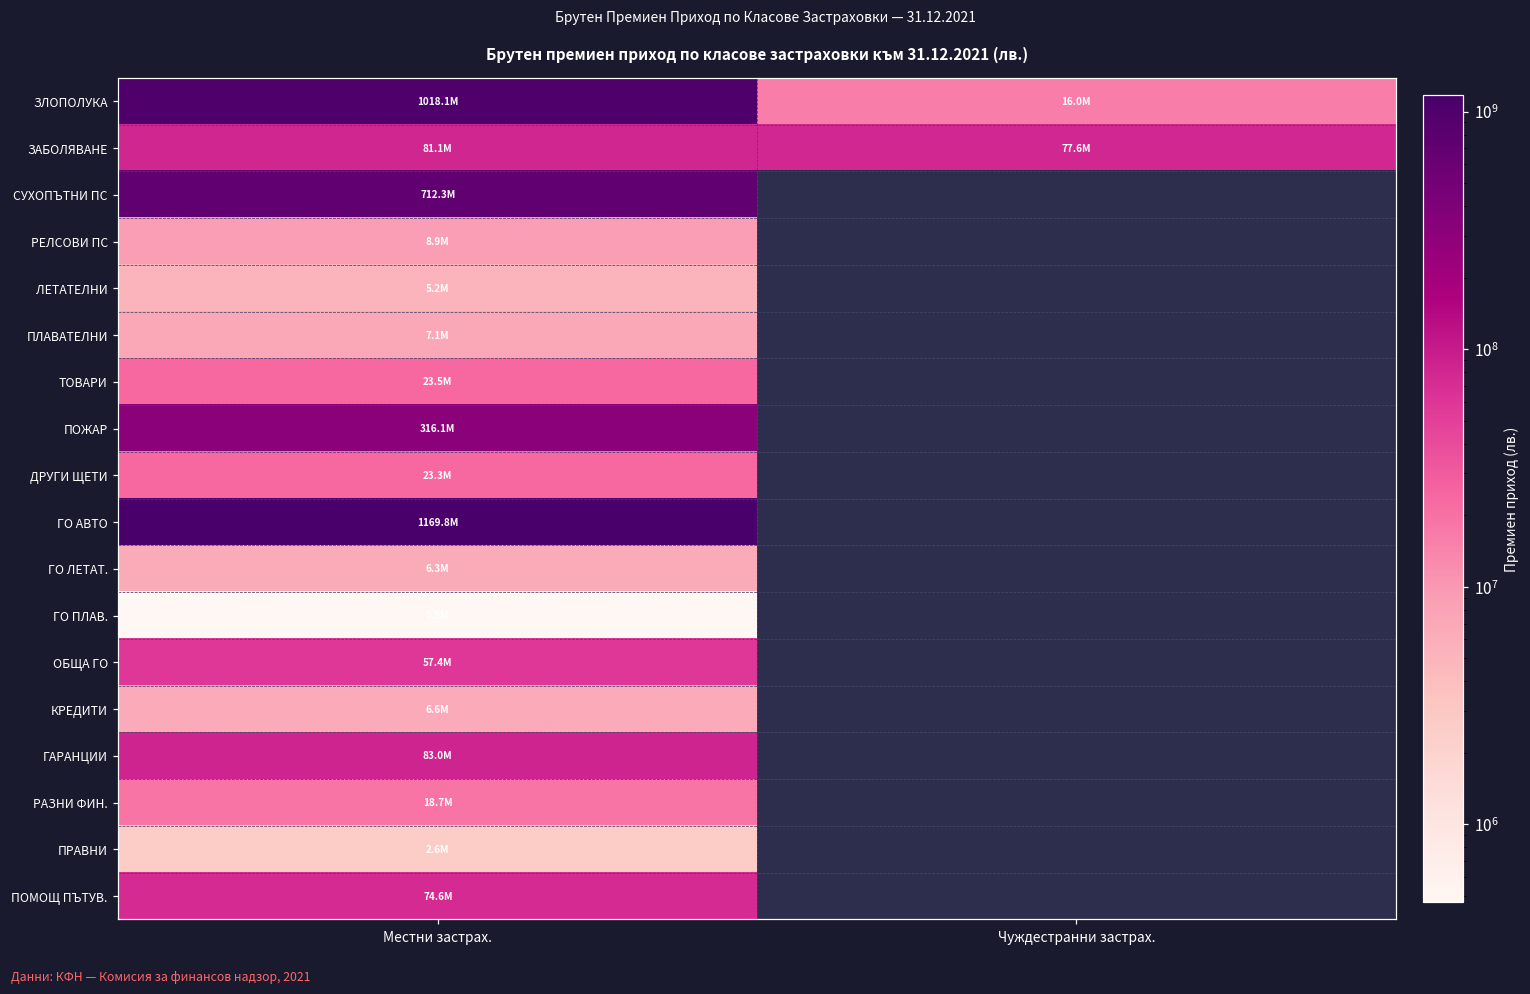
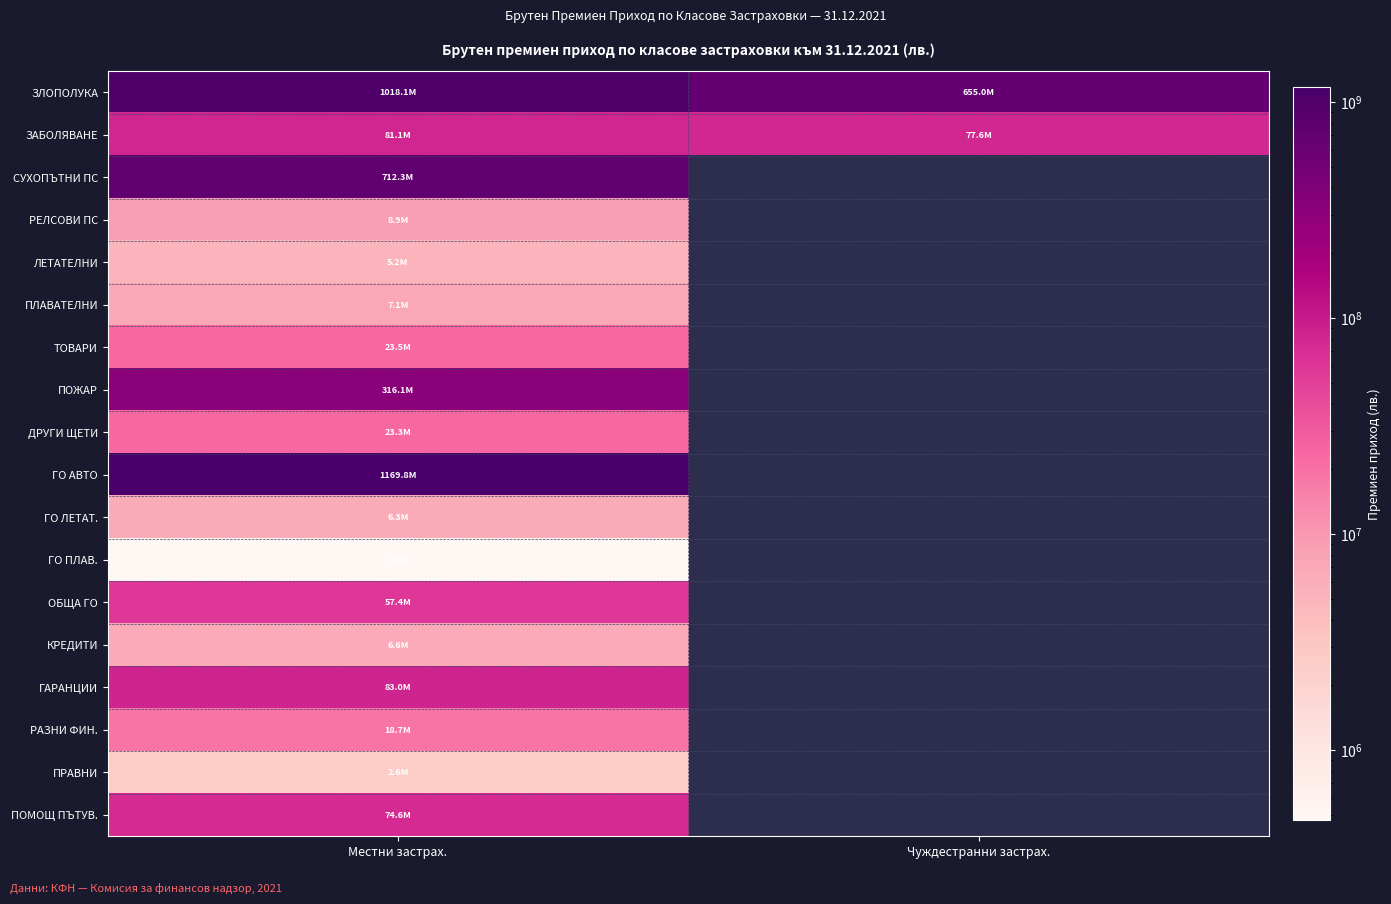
  {
    "ЗЛОПОЛУКА": {
      "Местни застрах.": "1018.1M",
-     "Чуждестранни застрах.": "16.0M"
+     "Чуждестранни застрах.": "655.0M"
    },
    "ЗАБОЛЯВАНЕ": {
      "Местни застрах.": "81.1M",
      "Чуждестранни застрах.": "77.6M"
    },
    "СУХОПЪТНИ ПС": {
      "Местни застрах.": "712.3M"
    },
    "РЕЛСОВИ ПС": {
      "Местни застрах.": "8.9M"
    },
    "ЛЕТАТЕЛНИ": {
      "Местни застрах.": "5.2M"
    },
    "ПЛАВАТЕЛНИ": {
      "Местни застрах.": "7.1M"
    },
    "ТОВАРИ": {
      "Местни застрах.": "23.5M"
    },
    "ПОЖАР": {
      "Местни застрах.": "316.1M"
    },
    "ДРУГИ ЩЕТИ": {
      "Местни застрах.": "23.3M"
    },
    "ГО АВТО": {
      "Местни застрах.": "1169.8M"
    },
    "ГО ЛЕТАТ.": {
      "Местни застрах.": "6.3M"
    },
    "ОБЩА ГО": {
      "Местни застрах.": "57.4M"
    },
    "КРЕДИТИ": {
      "Местни застрах.": "6.6M"
    },
    "ГАРАНЦИИ": {
      "Местни застрах.": "83.0M"
    },
    "РАЗНИ ФИН.": {
      "Местни застрах.": "18.7M"
    },
    "ПРАВНИ": {
      "Местни застрах.": "2.6M"
    },
    "ПОМОЩ ПЪТУВ.": {
      "Местни застрах.": "74.6M"
    }
  }
